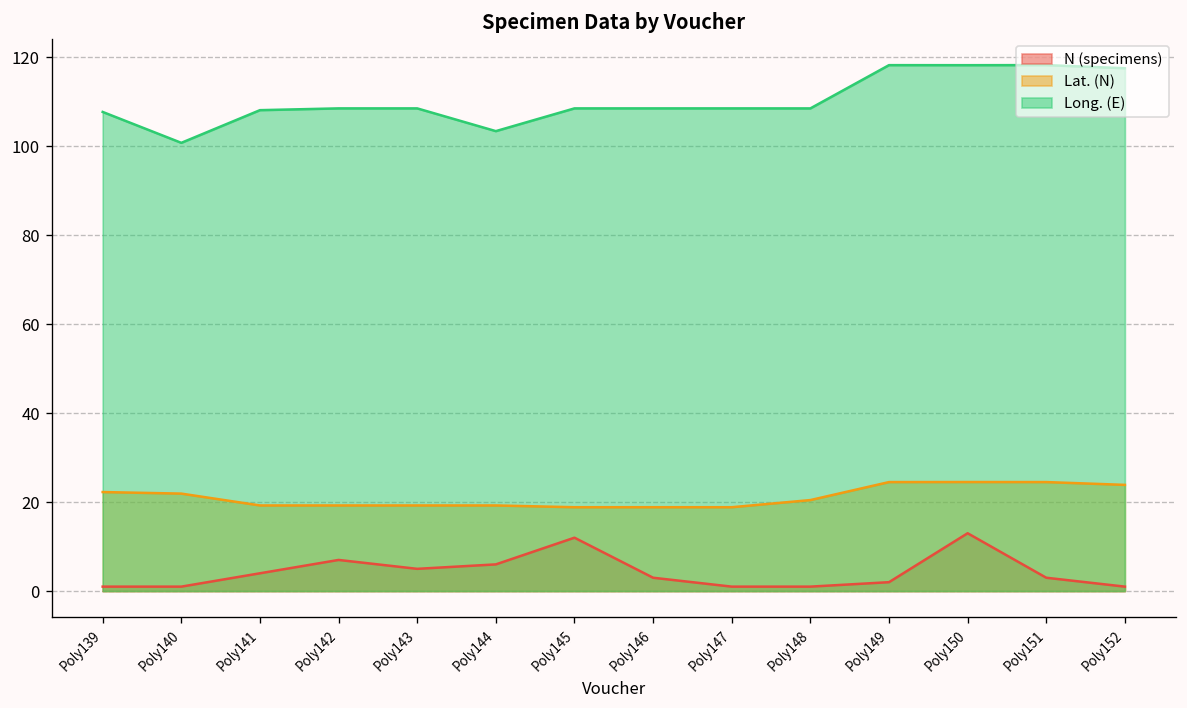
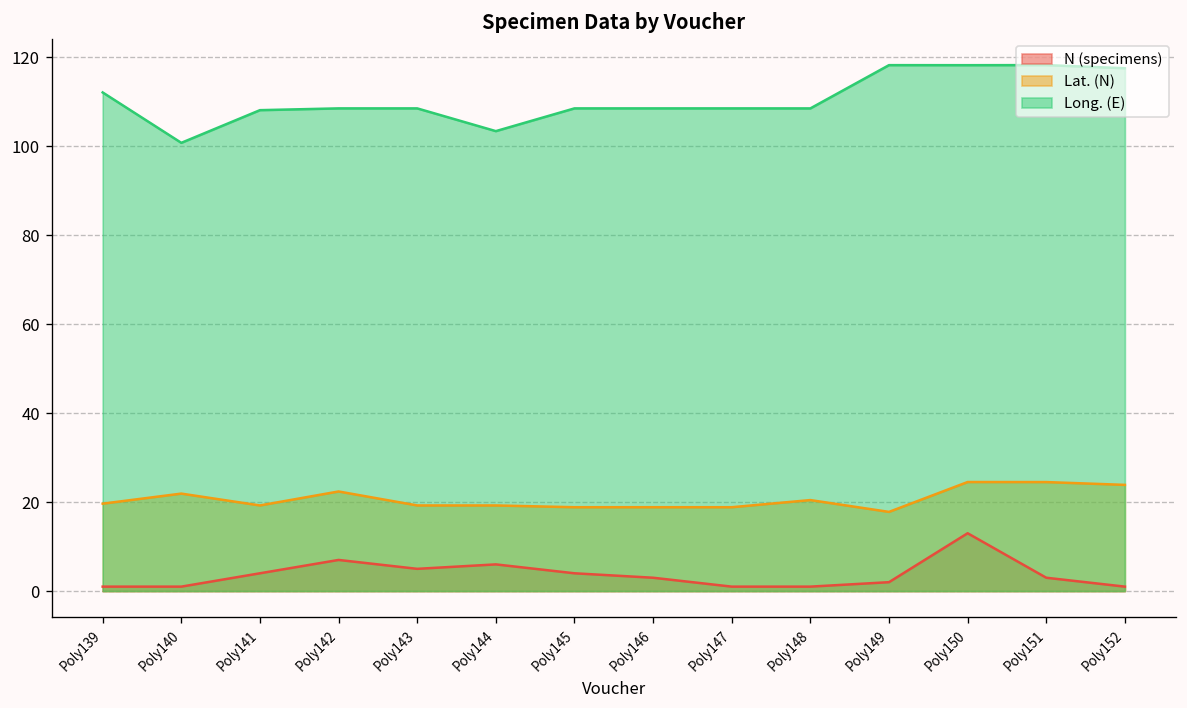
  {
    "N (specimens)": {
      "Poly139": 1,
      "Poly140": 1,
      "Poly141": 4,
      "Poly142": 7,
      "Poly143": 5,
      "Poly144": 6,
-     "Poly145": 12,
+     "Poly145": 4,
      "Poly146": 3,
      "Poly147": 1,
      "Poly148": 1,
      "Poly149": 2,
      "Poly150": 13,
      "Poly151": 3,
      "Poly152": 1
    },
    "Lat. (N)": {
-     "Poly139": 22,
+     "Poly139": 20,
      "Poly140": 22,
      "Poly141": 19,
-     "Poly142": 19,
+     "Poly142": 22,
      "Poly143": 19,
      "Poly144": 19,
      "Poly145": 19,
      "Poly146": 19,
      "Poly147": 19,
      "Poly148": 20,
-     "Poly149": 25,
+     "Poly149": 18,
      "Poly150": 25,
      "Poly151": 25,
      "Poly152": 24
    },
    "Long. (E)": {
-     "Poly139": 108,
+     "Poly139": 112,
      "Poly140": 101,
      "Poly141": 108,
      "Poly142": 108,
      "Poly143": 108,
      "Poly144": 103,
      "Poly145": 108,
      "Poly146": 108,
      "Poly147": 108,
      "Poly148": 108,
      "Poly149": 118,
      "Poly150": 118
    }
  }
